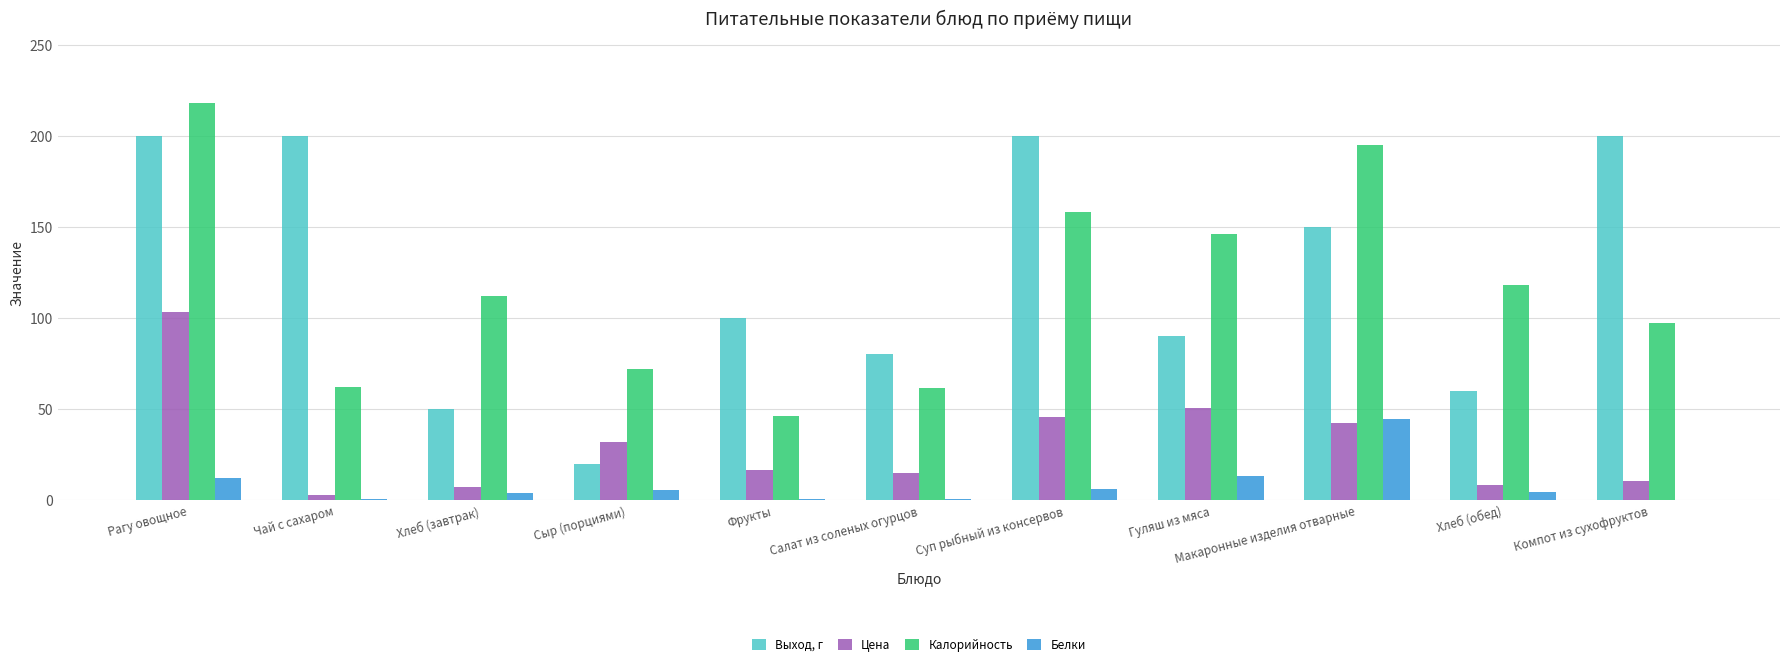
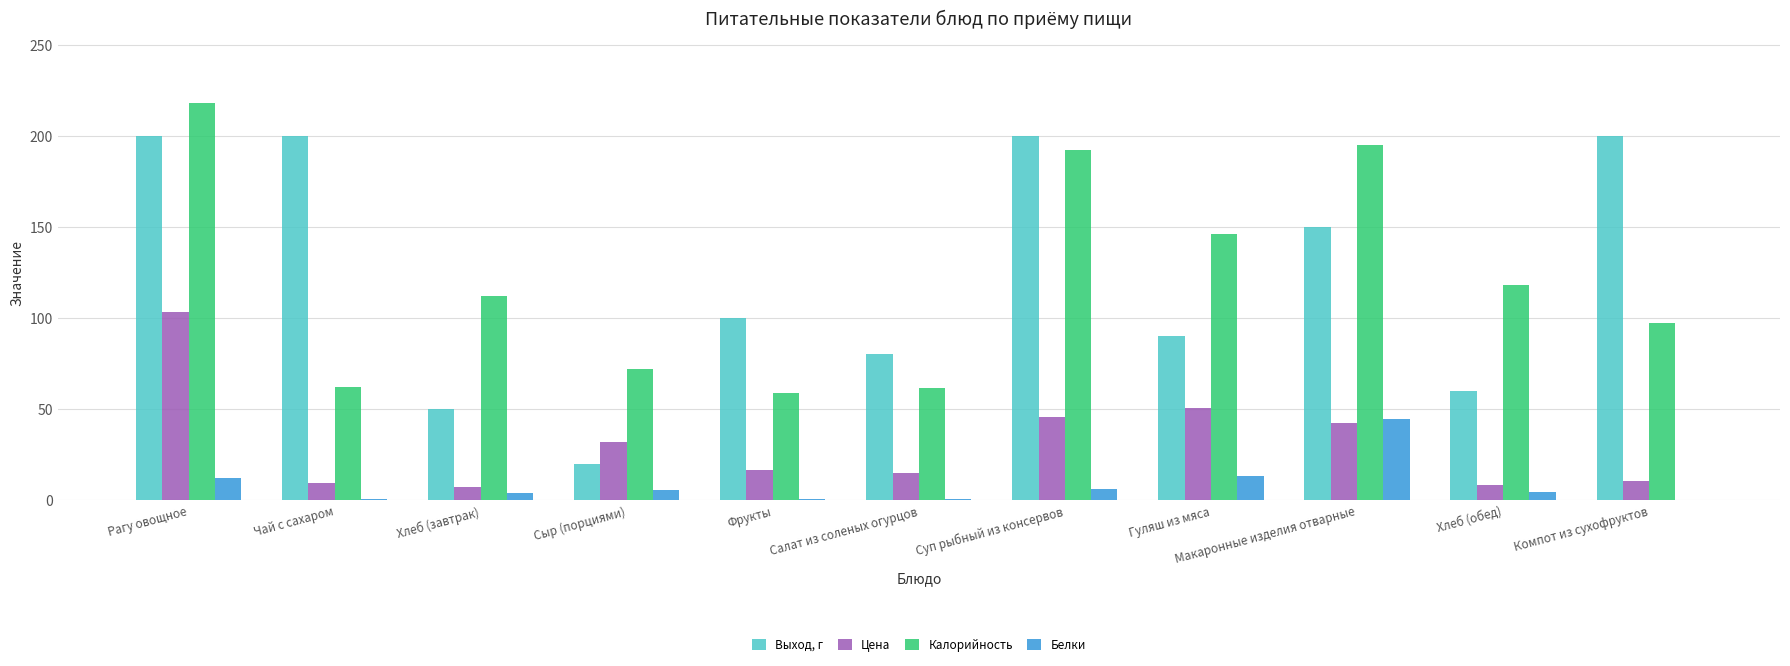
  {
    "Цена": {
      "Рагу овощное": 103,
-     "Чай с сахаром": 3,
+     "Чай с сахаром": 9,
      "Хлеб (завтрак)": 7,
      "Сыр (порциями)": 32,
      "Фрукты": 16,
      "Салат из соленых огурцов": 15,
      "Суп рыбный из консервов": 45,
      "Гуляш из мяса": 50,
      "Макаронные изделия отварные": 42,
      "Хлеб (обед)": 8,
      "Компот из сухофруктов": 10
    },
    "Калорийность": {
      "Рагу овощное": 218,
      "Чай с сахаром": 62,
      "Хлеб (завтрак)": 112,
      "Сыр (порциями)": 72,
-     "Фрукты": 46,
+     "Фрукты": 59,
      "Салат из соленых огурцов": 62,
-     "Суп рыбный из консервов": 158,
+     "Суп рыбный из консервов": 192,
      "Гуляш из мяса": 146,
      "Макаронные изделия отварные": 195,
      "Хлеб (обед)": 118,
      "Компот из сухофруктов": 97
    }
  }
